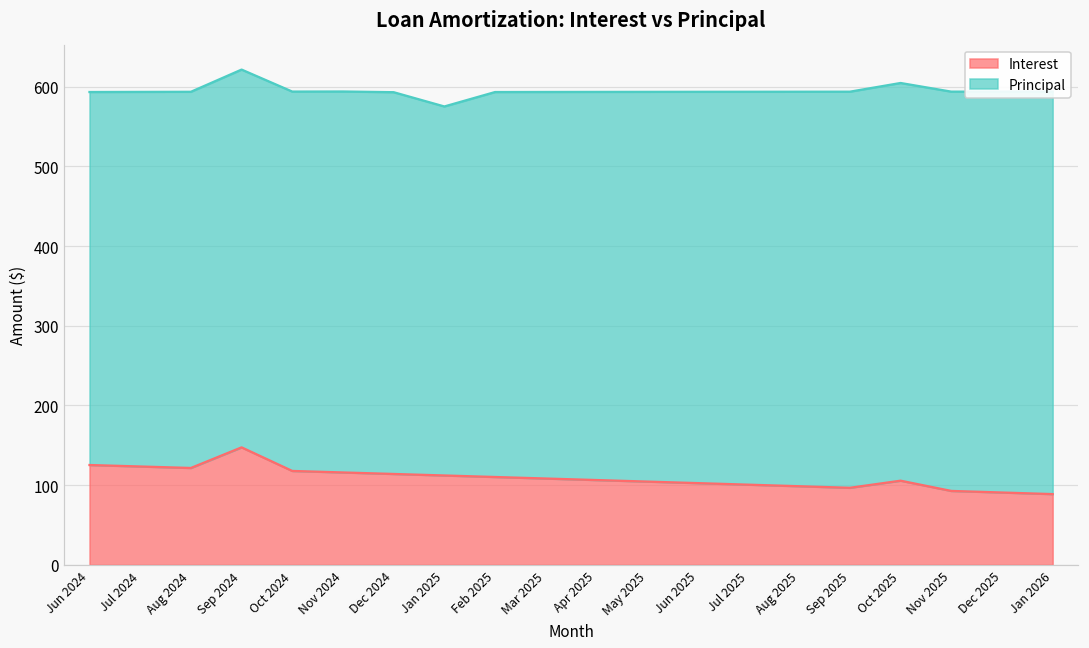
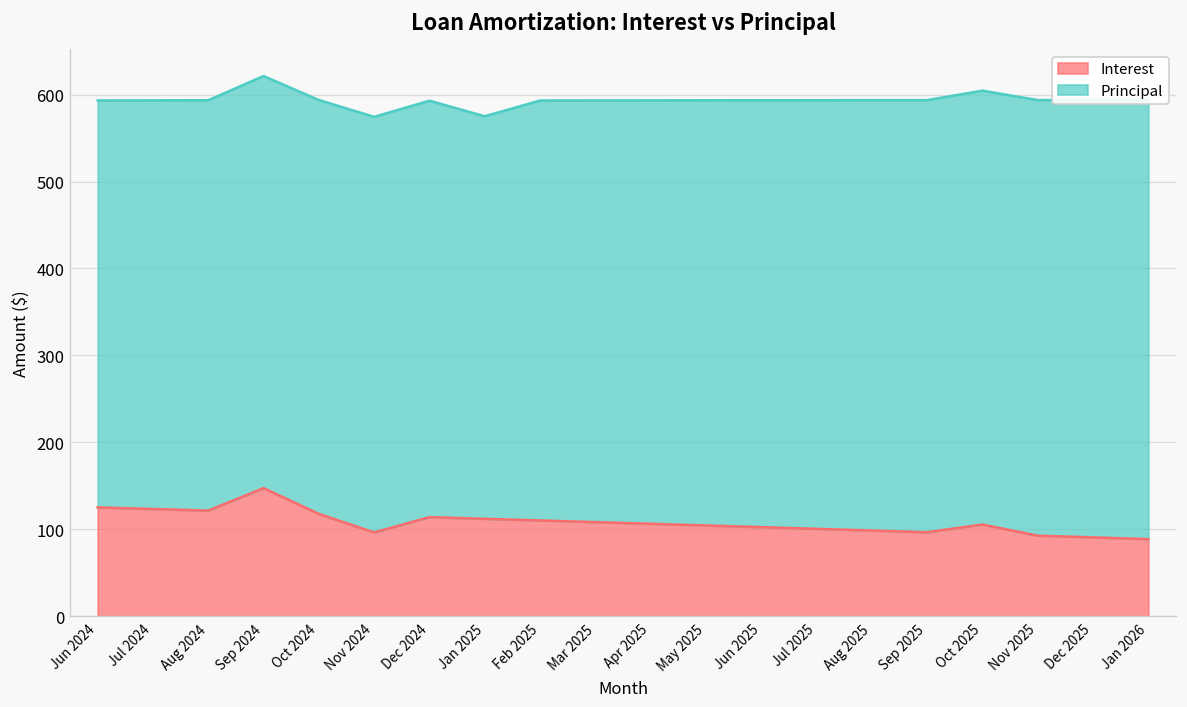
  {
    "Interest": {
      "Jun 2024": 130,
      "Jul 2024": 120,
      "Aug 2024": 120,
      "Sep 2024": 150,
      "Oct 2024": 120,
-     "Nov 2024": 120,
+     "Nov 2024": 100,
      "Dec 2024": 110,
      "Jan 2025": 110,
      "Feb 2025": 110,
      "Mar 2025": 110,
      "Apr 2025": 110,
      "May 2025": 100,
      "Jun 2025": 100,
      "Jul 2025": 100,
      "Aug 2025": 100,
      "Sep 2025": 100,
      "Oct 2025": 110,
      "Nov 2025": 90,
      "Dec 2025": 90,
      "Jan 2026": 90
    },
    "Principal": {
      "Jun 2024": 470,
      "Jul 2024": 470,
      "Aug 2024": 470,
      "Sep 2024": 470,
      "Oct 2024": 480,
      "Nov 2024": 480,
      "Dec 2024": 480,
      "Jan 2025": 460,
      "Feb 2025": 480,
      "Mar 2025": 480,
      "Apr 2025": 490,
      "May 2025": 490,
      "Jun 2025": 490,
      "Jul 2025": 490,
      "Aug 2025": 500,
      "Sep 2025": 500,
      "Oct 2025": 500,
      "Nov 2025": 500
    }
  }
